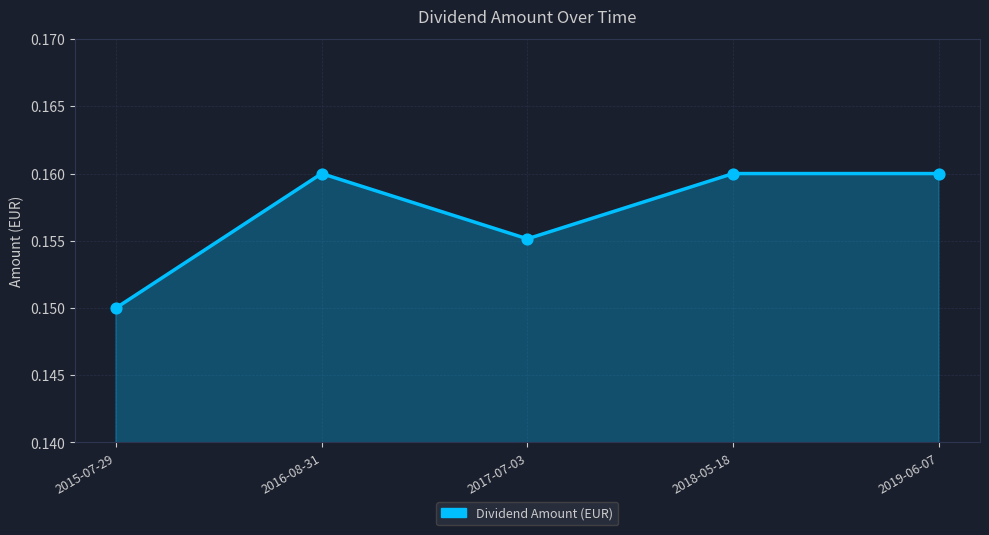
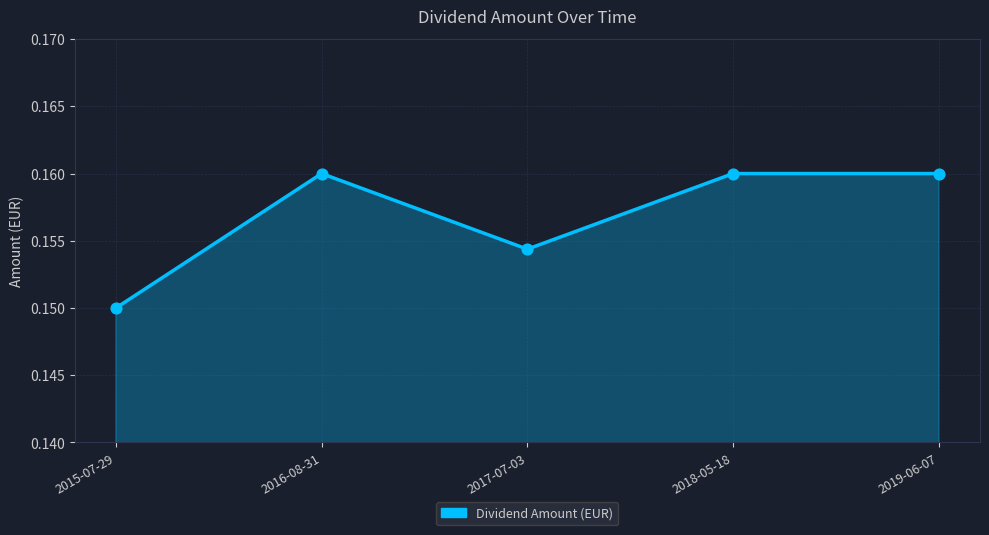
  {
    "2015-07-29": 0.1500,
    "2016-08-31": 0.1600,
-   "2017-07-03": 0.1551,
+   "2017-07-03": 0.1544,
    "2018-05-18": 0.1600,
    "2019-06-07": 0.1600
  }
